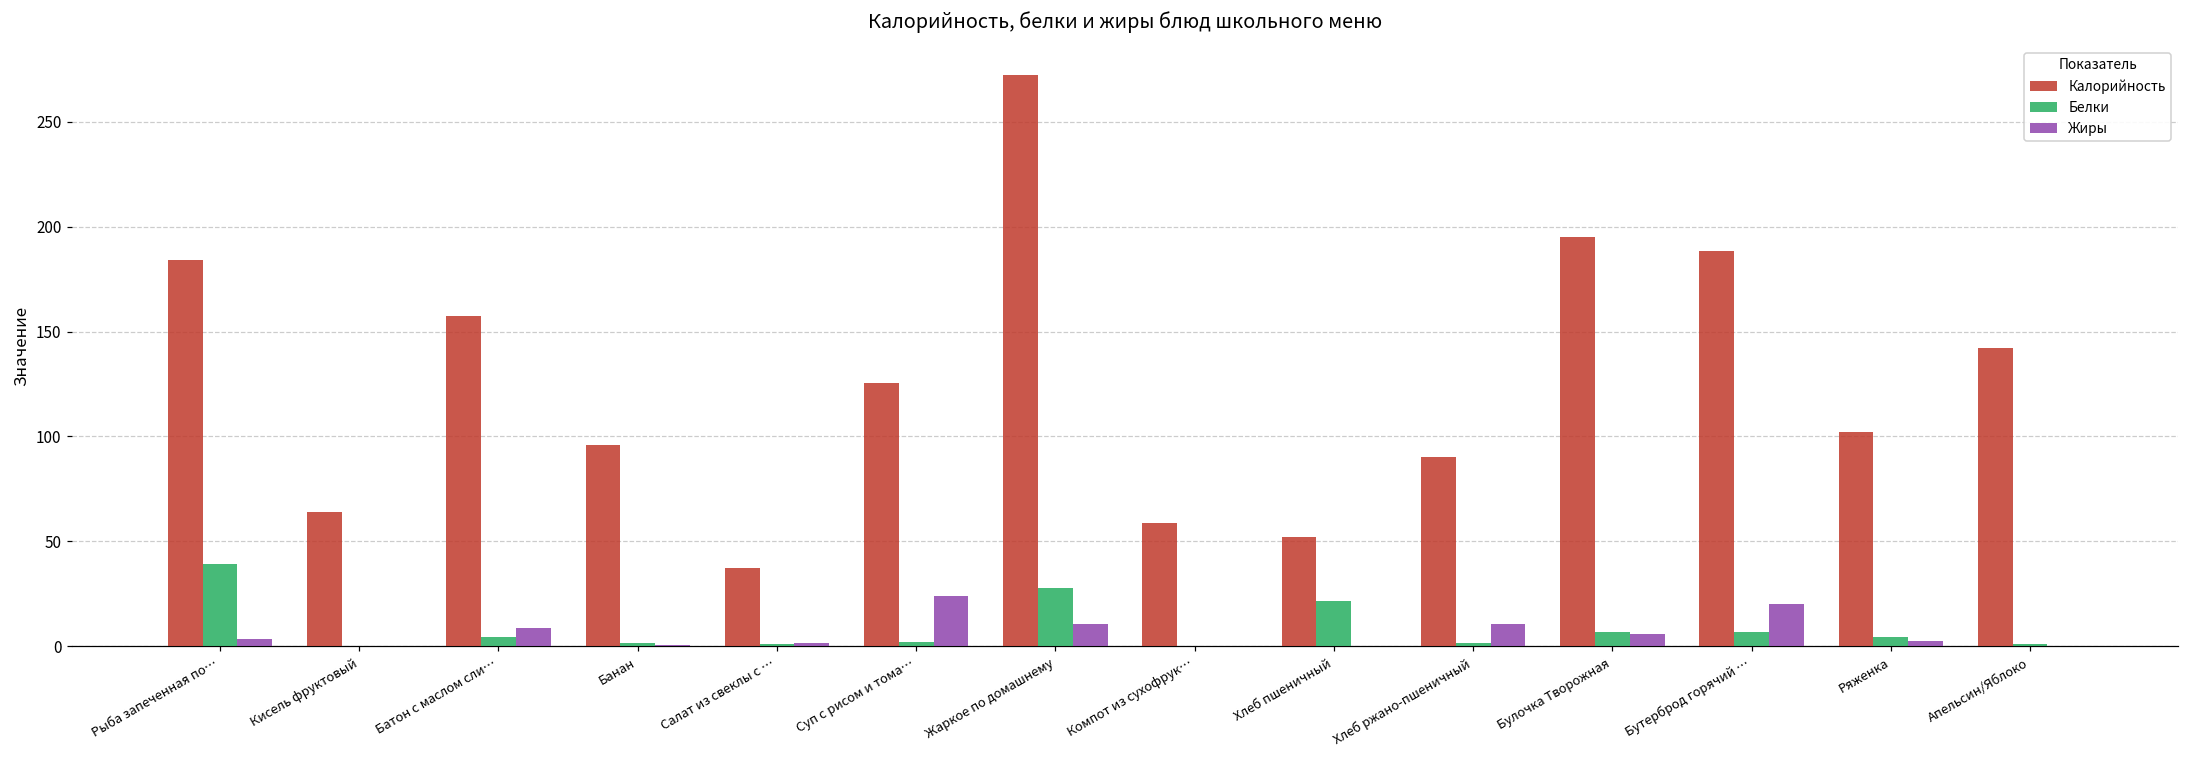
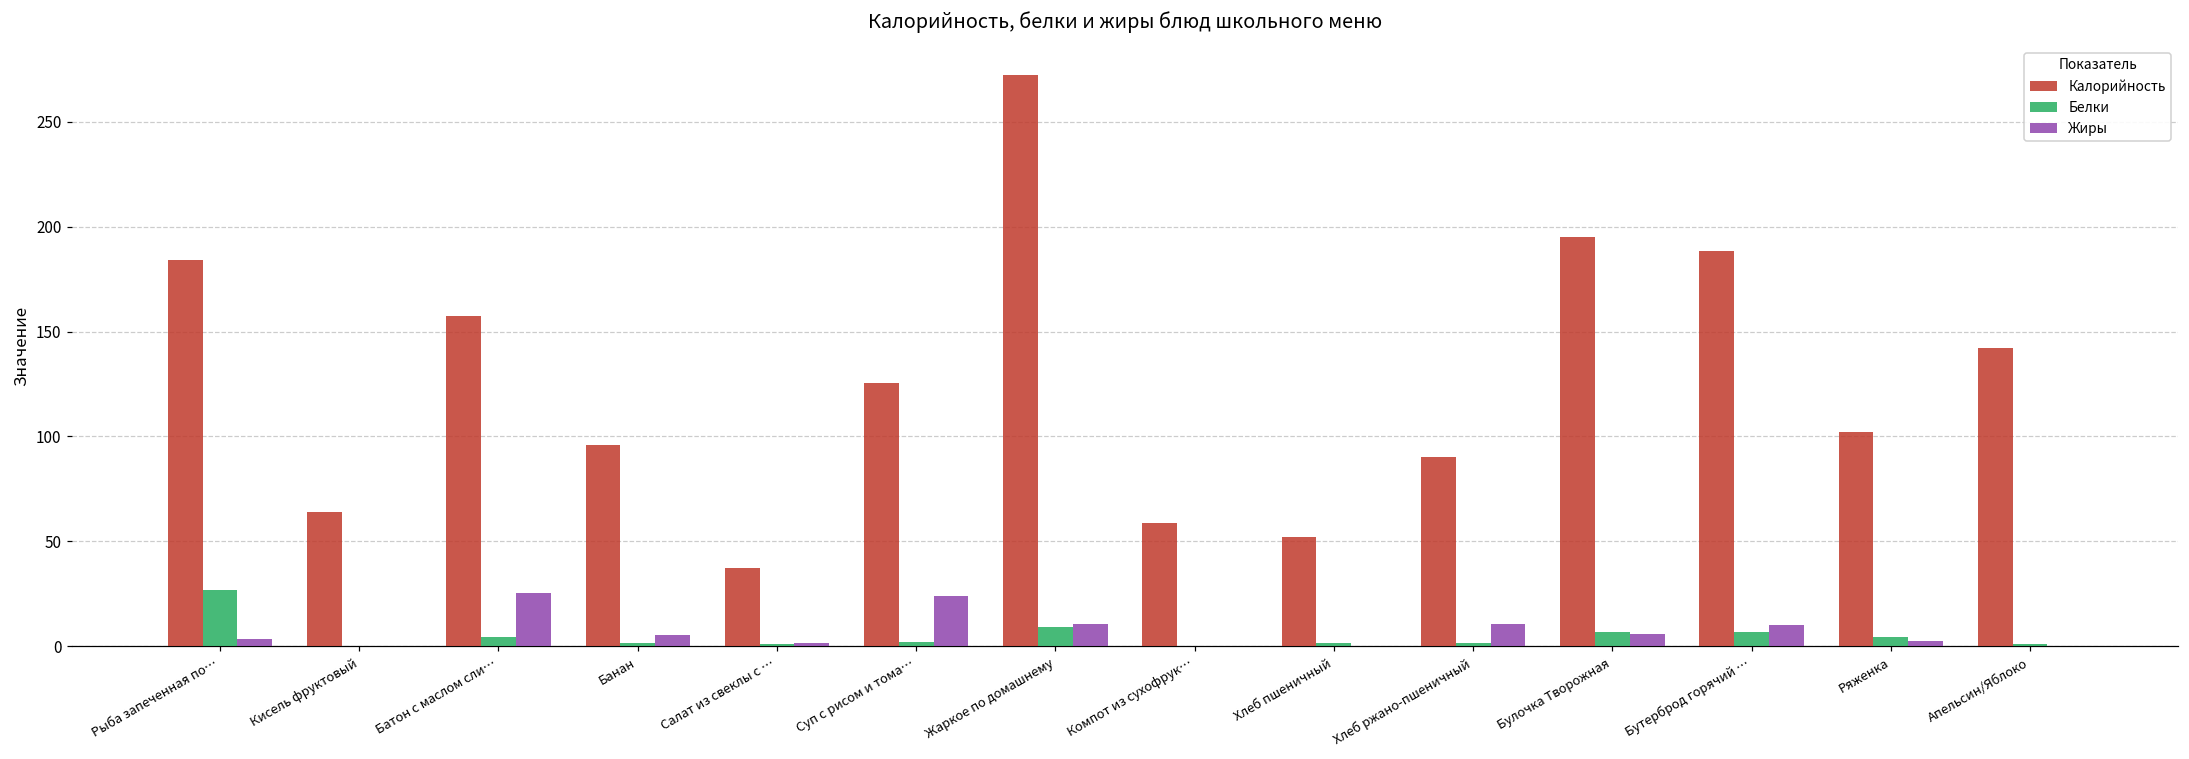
  {
    "Калорийность": {
      "Рыба запеченная по…": 184,
      "Кисель фруктовый": 64,
      "Батон с маслом сли…": 157,
      "Банан": 96,
      "Салат из свеклы с …": 37,
      "Суп с рисом и тома…": 126,
      "Жаркое по домашнему": 272,
      "Компот из сухофрук…": 59,
      "Хлеб пшеничный": 52,
      "Хлеб ржано-пшеничный": 90,
      "Булочка Творожная": 195,
      "Бутерброд горячий …": 188,
      "Ряженка": 102,
      "Апельсин/Яблоко": 142
    },
    "Белки": {
-     "Рыба запеченная по…": 39,
+     "Рыба запеченная по…": 27,
      "Кисель фруктовый": 0,
      "Батон с маслом сли…": 5,
      "Банан": 2,
      "Суп с рисом и тома…": 2,
-     "Жаркое по домашнему": 28,
-     "Хлеб пшеничный": 22,
+     "Жаркое по домашнему": 9,
+     "Хлеб пшеничный": 2,
      "Хлеб ржано-пшеничный": 2,
      "Булочка Творожная": 7,
      "Бутерброд горячий …": 7,
      "Ряженка": 4
    },
    "Жиры": {
      "Рыба запеченная по…": 4,
      "Кисель фруктовый": 0,
-     "Батон с маслом сли…": 9,
-     "Банан": 1,
+     "Батон с маслом сли…": 26,
+     "Банан": 5,
      "Салат из свеклы с …": 2,
      "Суп с рисом и тома…": 24,
      "Жаркое по домашнему": 11,
      "Компот из сухофрук…": 0,
      "Хлеб ржано-пшеничный": 11,
      "Булочка Творожная": 6,
-     "Бутерброд горячий …": 20,
+     "Бутерброд горячий …": 10,
      "Ряженка": 3
    }
  }
